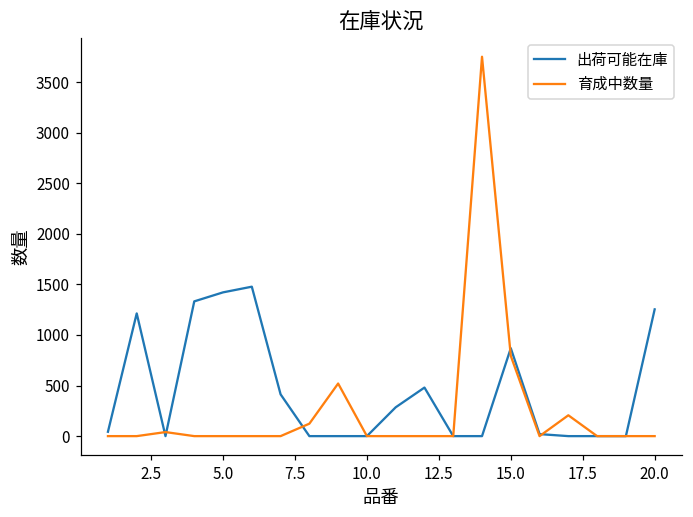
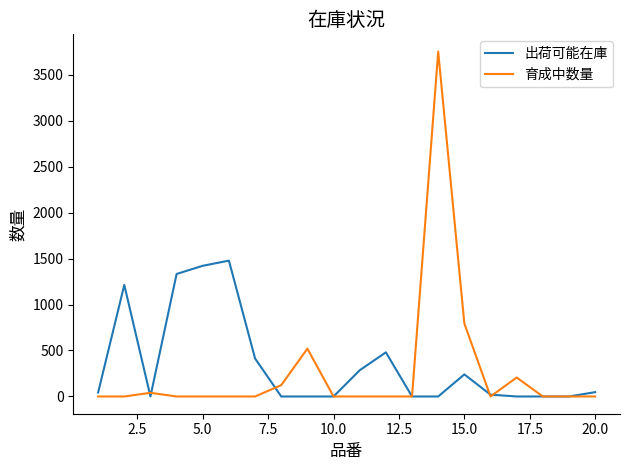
  {
    "出荷可能在庫": {
      "5.0": 1400,
-     "15.0": 900,
-     "20.0": 1300
+     "15.0": 200,
+     "20.0": 0
    },
    "育成中数量": {
      "5.0": 0,
      "15.0": 800,
      "20.0": 0
    }
  }
